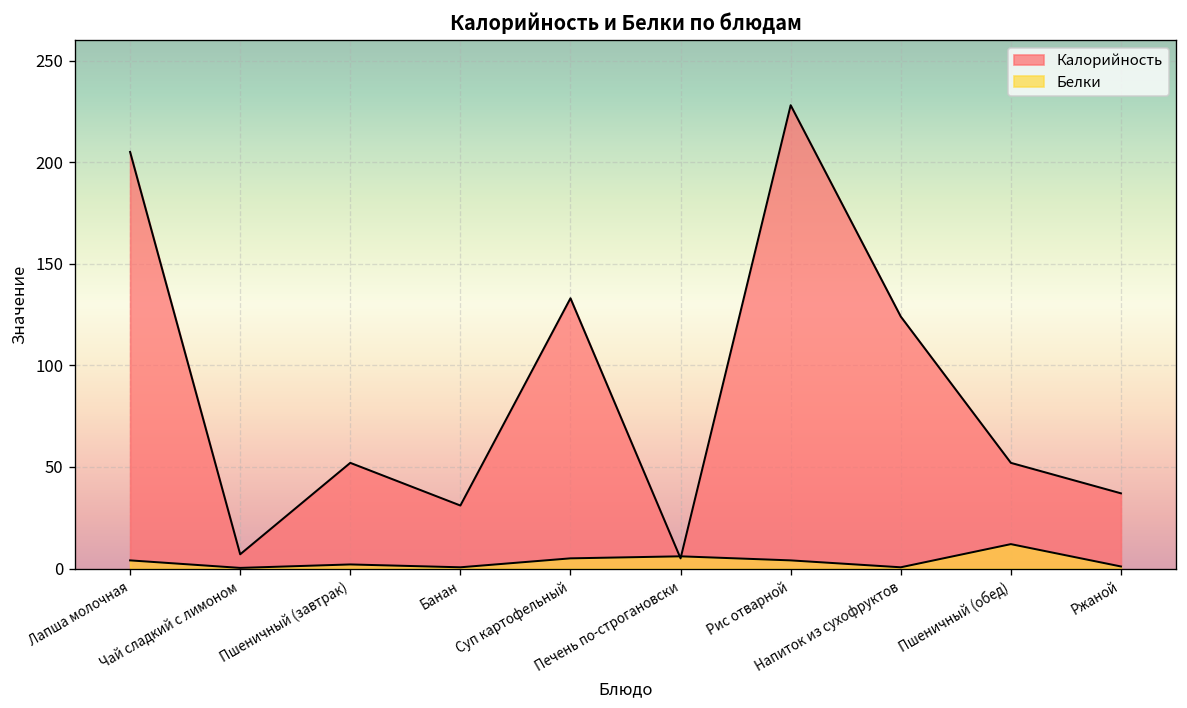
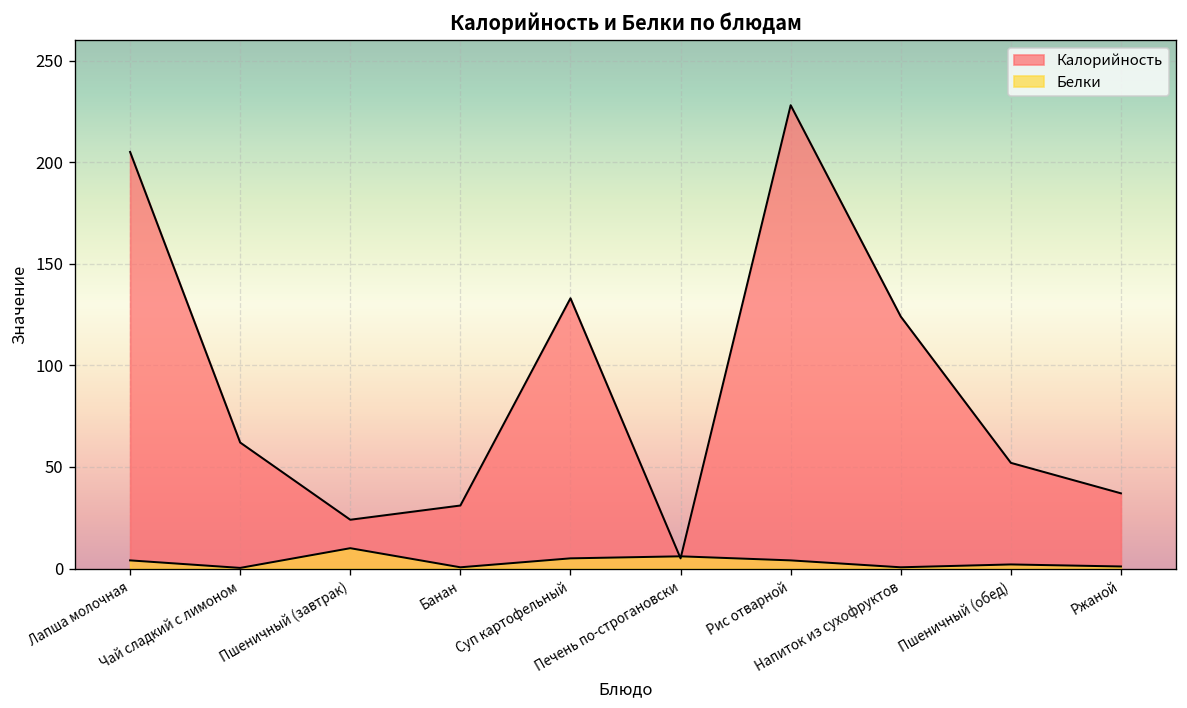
  {
    "Калорийность": {
      "Лапша молочная": 205,
-     "Чай сладкий с лимоном": 7,
-     "Пшеничный (завтрак)": 52,
+     "Чай сладкий с лимоном": 62,
+     "Пшеничный (завтрак)": 24,
      "Банан": 31,
      "Суп картофельный": 133,
      "Рис отварной": 228,
      "Напиток из сухофруктов": 124,
      "Пшеничный (обед)": 52,
      "Ржаной": 37
    },
    "Белки": {
      "Лапша молочная": 4,
      "Чай сладкий с лимоном": 0,
-     "Пшеничный (завтрак)": 2,
+     "Пшеничный (завтрак)": 10,
      "Банан": 1,
      "Суп картофельный": 5,
      "Рис отварной": 4,
      "Напиток из сухофруктов": 1,
-     "Пшеничный (обед)": 12,
+     "Пшеничный (обед)": 2,
      "Ржаной": 1
    }
  }
